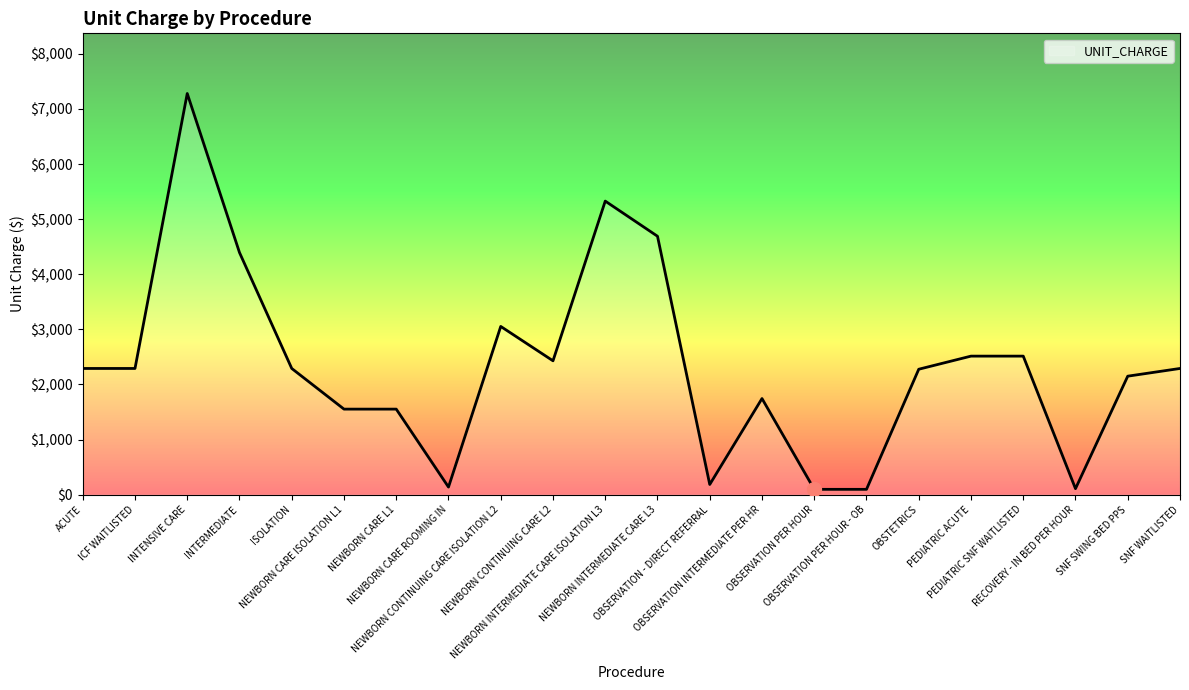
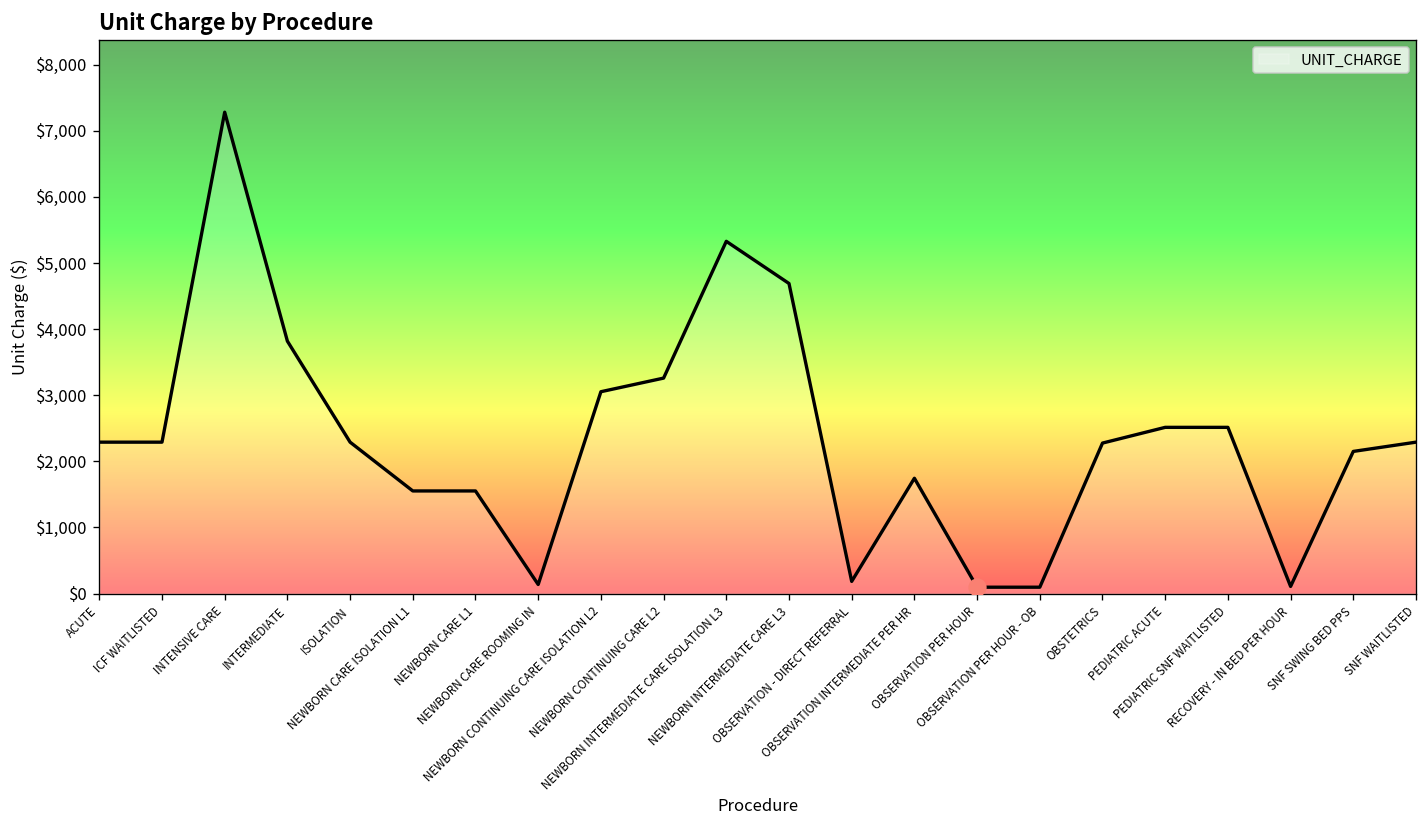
  {
    "UNIT_CHARGE": {
      "ACUTE": "$2,300",
      "ICF WAITLISTED": "$2,300",
      "INTENSIVE CARE": "$7,300",
-     "INTERMEDIATE": "$4,400",
+     "INTERMEDIATE": "$3,800",
      "ISOLATION": "$2,300",
      "NEWBORN CARE ISOLATION L1": "$1,600",
      "NEWBORN CARE L1": "$1,600",
      "NEWBORN CARE ROOMING IN": "$100",
      "NEWBORN CONTINUING CARE ISOLATION L2": "$3,100",
-     "NEWBORN CONTINUING CARE L2": "$2,400",
+     "NEWBORN CONTINUING CARE L2": "$3,300",
      "NEWBORN INTERMEDIATE CARE ISOLATION L3": "$5,300",
      "NEWBORN INTERMEDIATE CARE L3": "$4,700",
      "OBSERVATION - DIRECT REFERRAL": "$200",
      "OBSERVATION INTERMEDIATE PER HR": "$1,700",
      "OBSERVATION PER HOUR - OB": "$100",
      "OBSTETRICS": "$2,300",
      "PEDIATRIC ACUTE": "$2,500",
      "PEDIATRIC SNF WAITLISTED": "$2,500",
      "RECOVERY - IN BED PER HOUR": "$100",
      "SNF SWING BED PPS": "$2,200",
      "SNF WAITLISTED": "$2,300"
    }
  }
